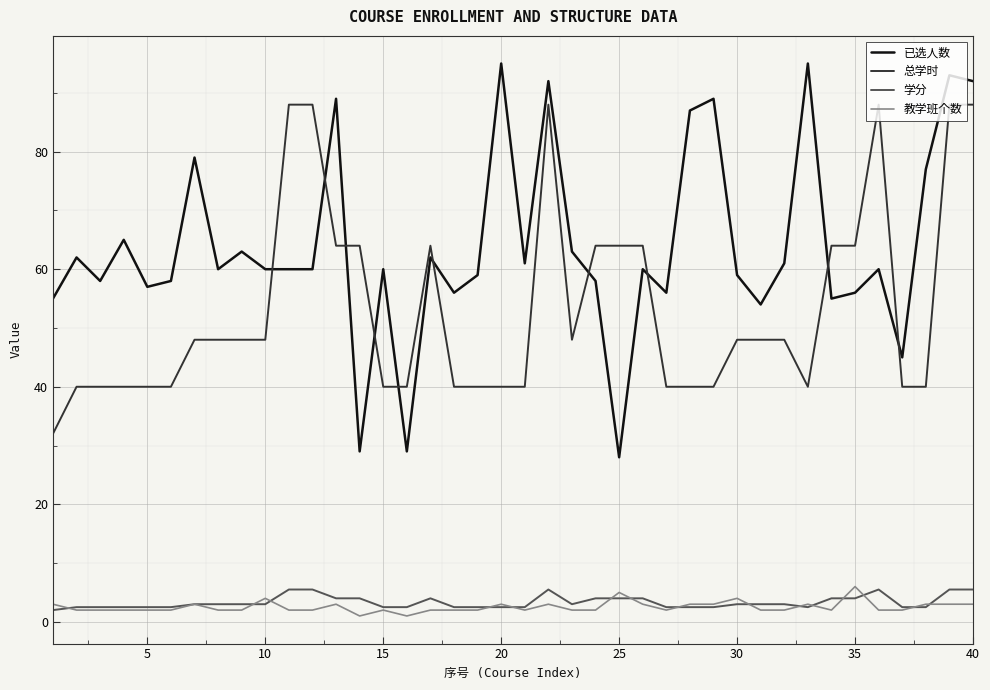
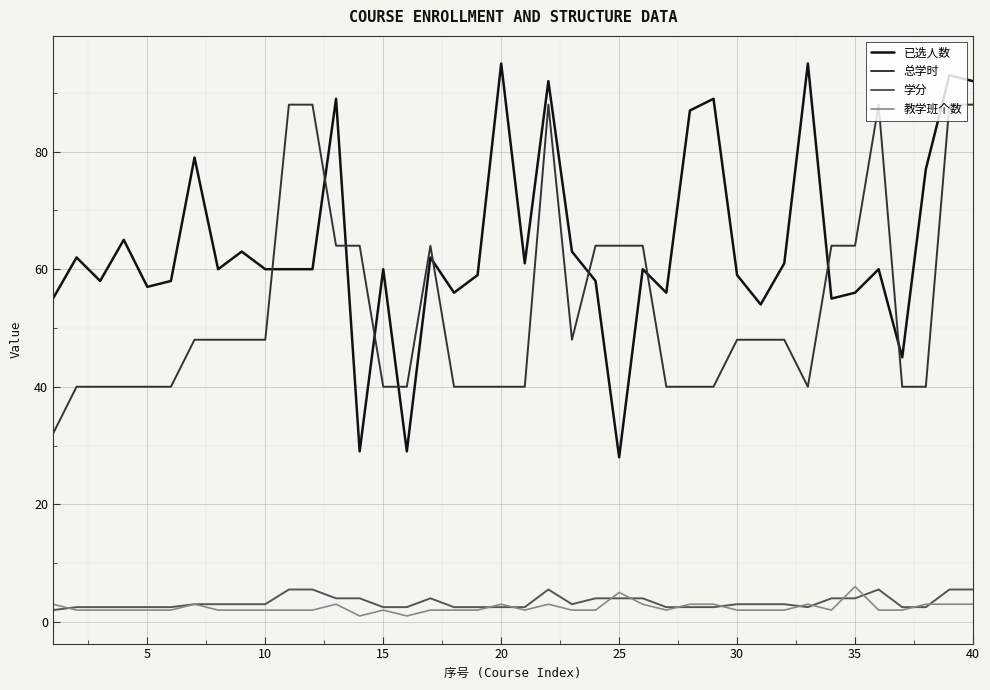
  {
    "教学班个数": {
      "5": 2,
-     "10": 4,
+     "10": 2,
      "15": 2,
      "20": 3,
      "25": 5,
-     "30": 4,
+     "30": 2,
      "35": 6,
      "40": 3
    }
  }
